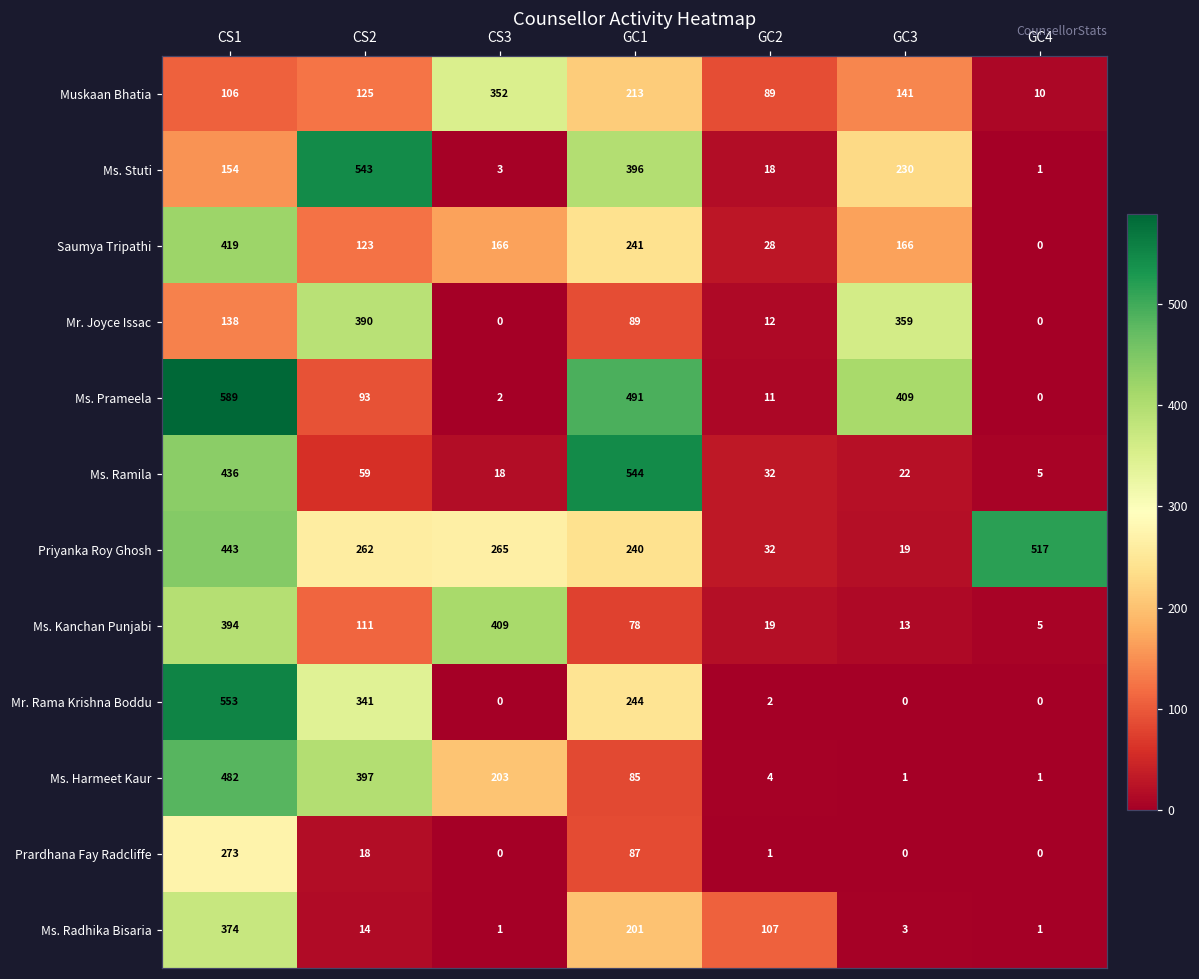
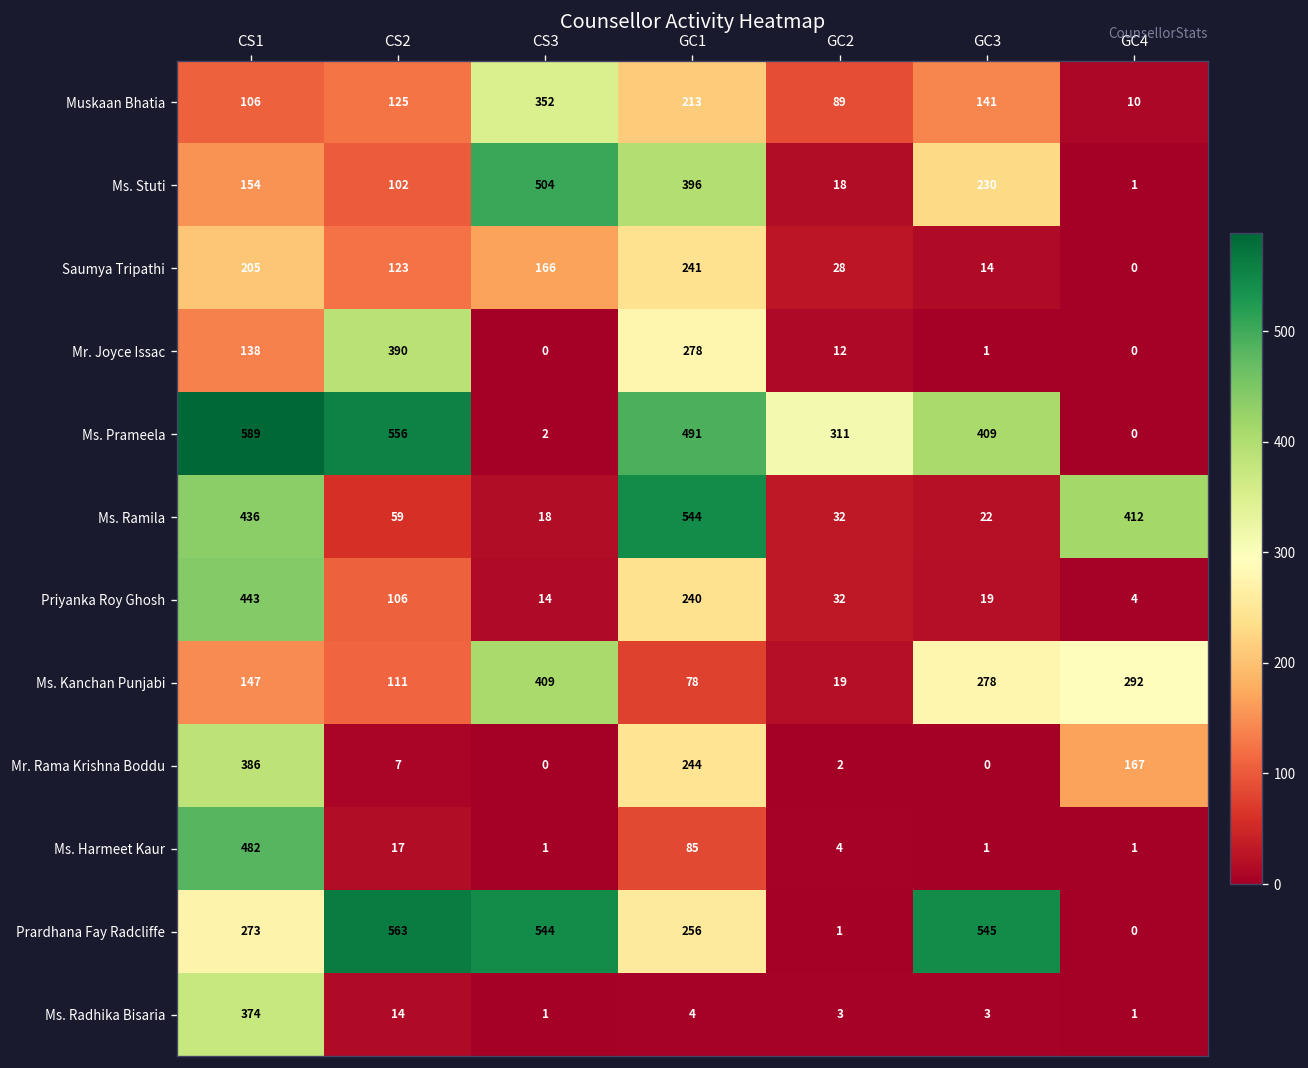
  {
    "Muskaan Bhatia": {
      "CS1": 106,
      "CS2": 125,
      "CS3": 352,
      "GC1": 213,
      "GC2": 89,
      "GC3": 141,
      "GC4": 10
    },
    "Ms. Stuti": {
      "CS1": 154,
-     "CS2": 543,
-     "CS3": 3,
+     "CS2": 102,
+     "CS3": 504,
      "GC1": 396,
      "GC2": 18,
      "GC3": 230,
      "GC4": 1
    },
    "Saumya Tripathi": {
-     "CS1": 419,
+     "CS1": 205,
      "CS2": 123,
      "CS3": 166,
      "GC1": 241,
      "GC2": 28,
-     "GC3": 166,
+     "GC3": 14,
      "GC4": 0
    },
    "Mr. Joyce Issac": {
      "CS1": 138,
      "CS2": 390,
      "CS3": 0,
-     "GC1": 89,
+     "GC1": 278,
      "GC2": 12,
-     "GC3": 359,
+     "GC3": 1,
      "GC4": 0
    },
    "Ms. Prameela": {
      "CS1": 589,
-     "CS2": 93,
+     "CS2": 556,
      "CS3": 2,
      "GC1": 491,
-     "GC2": 11,
+     "GC2": 311,
      "GC3": 409,
      "GC4": 0
    },
    "Ms. Ramila": {
      "CS1": 436,
      "CS2": 59,
      "CS3": 18,
      "GC1": 544,
      "GC2": 32,
      "GC3": 22,
-     "GC4": 5
+     "GC4": 412
    },
    "Priyanka Roy Ghosh": {
      "CS1": 443,
-     "CS2": 262,
-     "CS3": 265,
+     "CS2": 106,
+     "CS3": 14,
      "GC1": 240,
      "GC2": 32,
      "GC3": 19,
-     "GC4": 517
+     "GC4": 4
    },
    "Ms. Kanchan Punjabi": {
-     "CS1": 394,
+     "CS1": 147,
      "CS2": 111,
      "CS3": 409,
      "GC1": 78,
      "GC2": 19,
-     "GC3": 13,
-     "GC4": 5
+     "GC3": 278,
+     "GC4": 292
    },
    "Mr. Rama Krishna Boddu": {
-     "CS1": 553,
-     "CS2": 341,
+     "CS1": 386,
+     "CS2": 7,
      "CS3": 0,
      "GC1": 244,
      "GC2": 2,
      "GC3": 0,
-     "GC4": 0
+     "GC4": 167
    },
    "Ms. Harmeet Kaur": {
      "CS1": 482,
-     "CS2": 397,
-     "CS3": 203,
+     "CS2": 17,
+     "CS3": 1,
      "GC1": 85,
      "GC2": 4,
      "GC3": 1,
      "GC4": 1
    },
    "Prardhana Fay Radcliffe": {
      "CS1": 273,
-     "CS2": 18,
-     "CS3": 0,
-     "GC1": 87,
+     "CS2": 563,
+     "CS3": 544,
+     "GC1": 256,
      "GC2": 1,
-     "GC3": 0,
+     "GC3": 545,
      "GC4": 0
    },
    "Ms. Radhika Bisaria": {
      "CS1": 374,
      "CS2": 14,
      "CS3": 1,
-     "GC1": 201,
-     "GC2": 107,
+     "GC1": 4,
+     "GC2": 3,
      "GC3": 3,
      "GC4": 1
    }
  }
